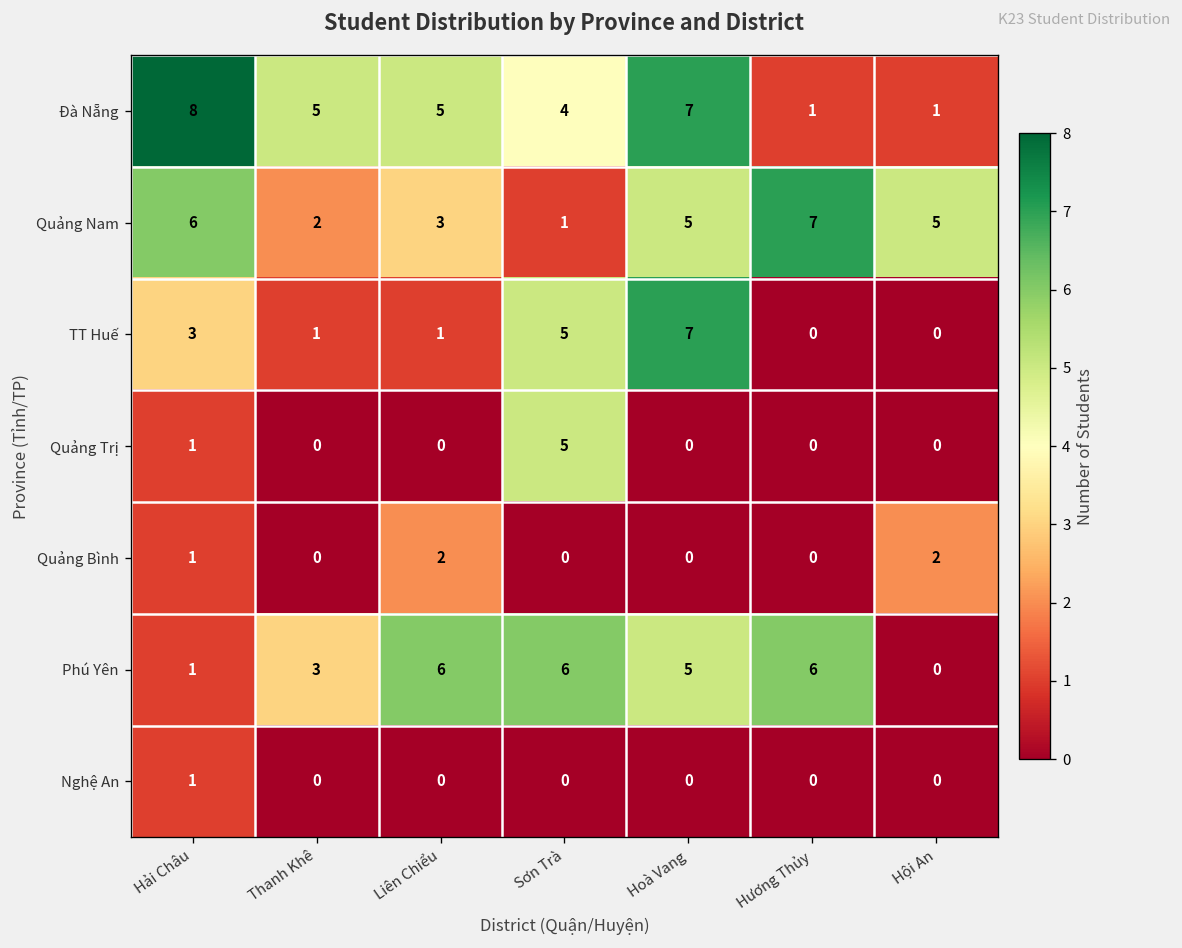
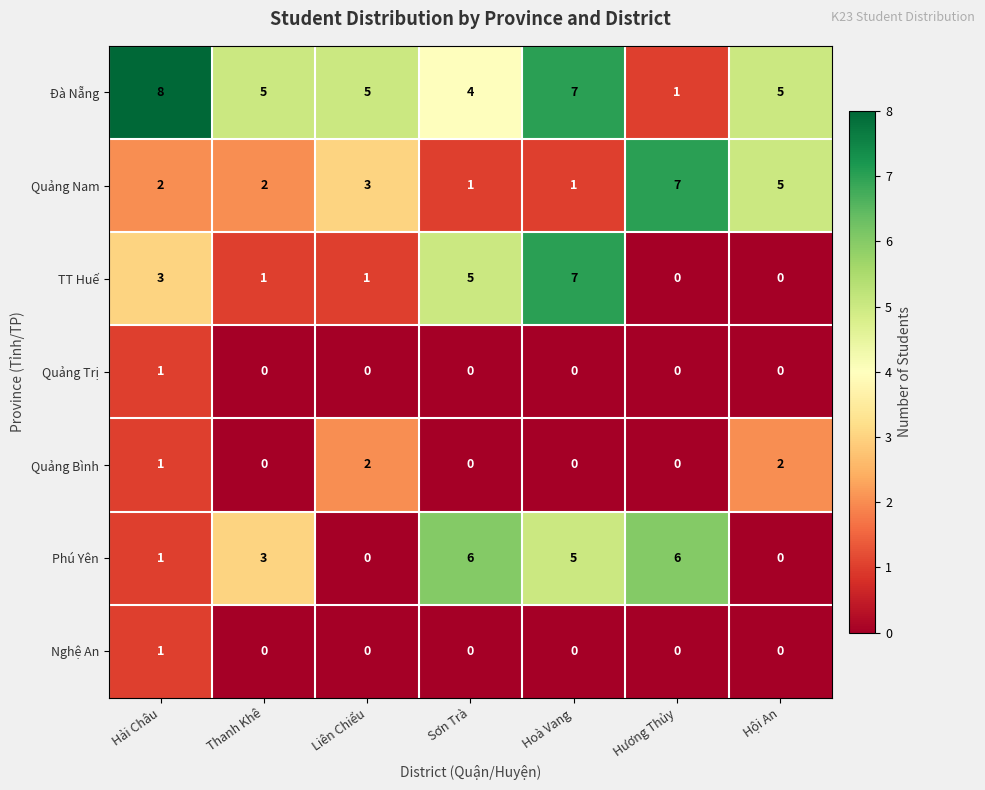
  {
    "Đà Nẵng": {
      "Hải Châu": 8,
      "Thanh Khê": 5,
      "Liên Chiểu": 5,
      "Sơn Trà": 4,
      "Hoà Vang": 7,
      "Hương Thủy": 1,
-     "Hội An": 1
+     "Hội An": 5
    },
    "Quảng Nam": {
-     "Hải Châu": 6,
+     "Hải Châu": 2,
      "Thanh Khê": 2,
      "Liên Chiểu": 3,
      "Sơn Trà": 1,
-     "Hoà Vang": 5,
+     "Hoà Vang": 1,
      "Hương Thủy": 7,
      "Hội An": 5
    },
    "TT Huế": {
      "Hải Châu": 3,
      "Thanh Khê": 1,
      "Liên Chiểu": 1,
      "Sơn Trà": 5,
      "Hoà Vang": 7,
      "Hương Thủy": 0,
      "Hội An": 0
    },
    "Quảng Trị": {
      "Hải Châu": 1,
      "Thanh Khê": 0,
      "Liên Chiểu": 0,
-     "Sơn Trà": 5,
+     "Sơn Trà": 0,
      "Hoà Vang": 0,
      "Hương Thủy": 0,
      "Hội An": 0
    },
    "Quảng Bình": {
      "Hải Châu": 1,
      "Thanh Khê": 0,
      "Liên Chiểu": 2,
      "Sơn Trà": 0,
      "Hoà Vang": 0,
      "Hương Thủy": 0,
      "Hội An": 2
    },
    "Phú Yên": {
      "Hải Châu": 1,
      "Thanh Khê": 3,
-     "Liên Chiểu": 6,
+     "Liên Chiểu": 0,
      "Sơn Trà": 6,
      "Hoà Vang": 5,
      "Hương Thủy": 6,
      "Hội An": 0
    },
    "Nghệ An": {
      "Hải Châu": 1,
      "Thanh Khê": 0,
      "Liên Chiểu": 0,
      "Sơn Trà": 0,
      "Hoà Vang": 0,
      "Hương Thủy": 0,
      "Hội An": 0
    }
  }
